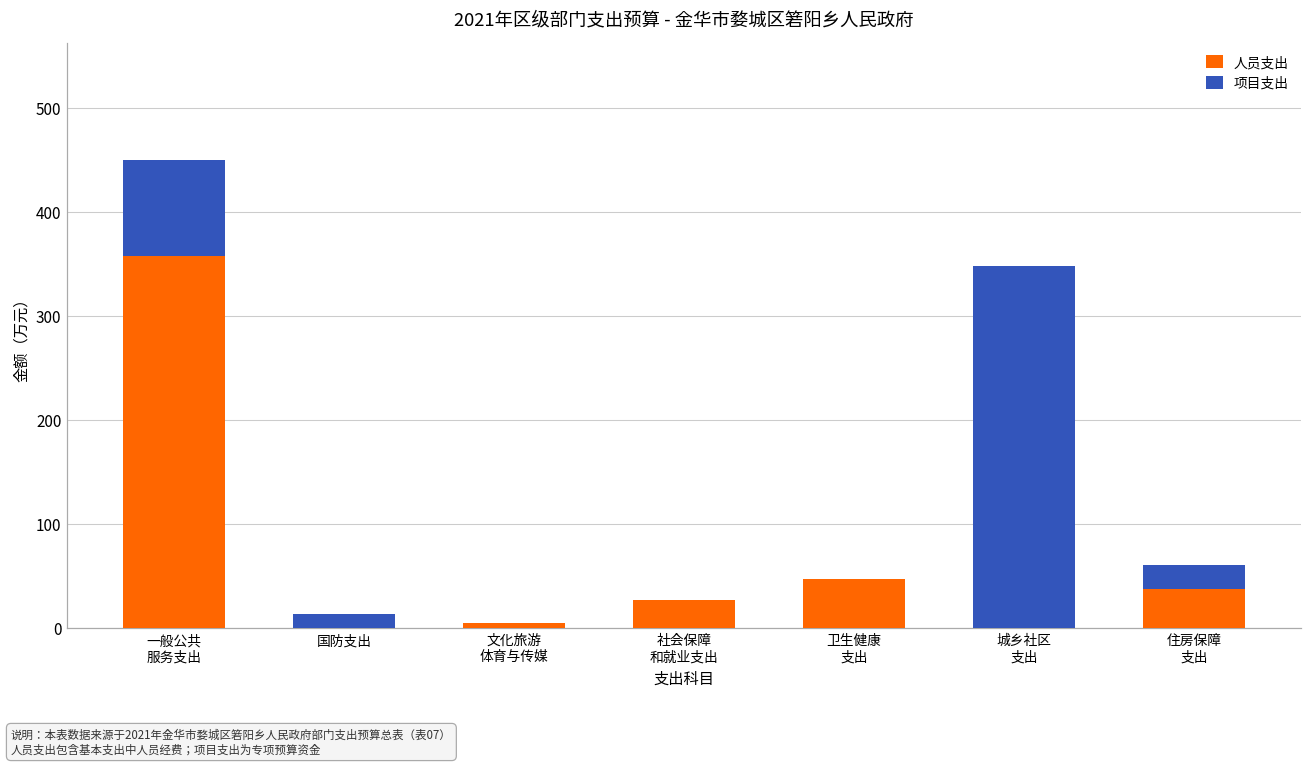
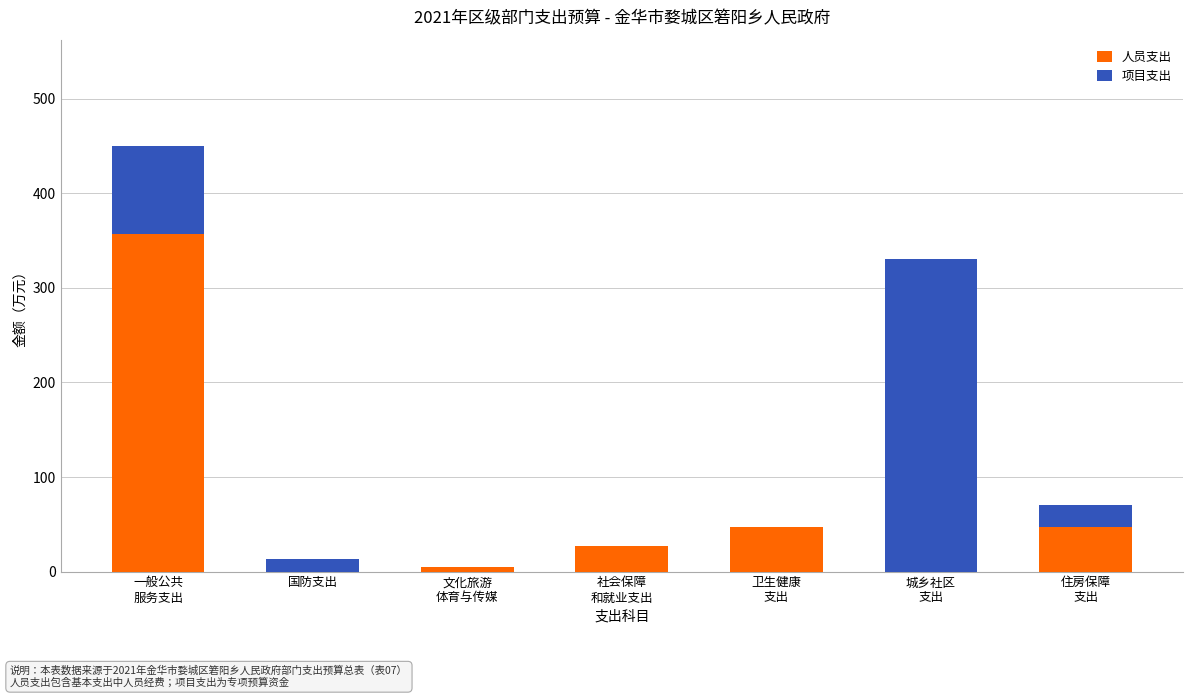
  {
    "人员支出": {
      "一般公共 服务支出": 360,
      "国防支出": 0,
      "文化旅游 体育与传媒": 10,
      "社会保障 和就业支出": 30,
      "卫生健康 支出": 50,
      "城乡社区 支出": 0,
-     "住房保障 支出": 40
+     "住房保障 支出": 50
    },
    "项目支出": {
      "一般公共 服务支出": 90,
      "国防支出": 10,
      "文化旅游 体育与传媒": 0,
      "社会保障 和就业支出": 0,
      "卫生健康 支出": 0,
-     "城乡社区 支出": 350,
+     "城乡社区 支出": 330,
      "住房保障 支出": 20
    }
  }
